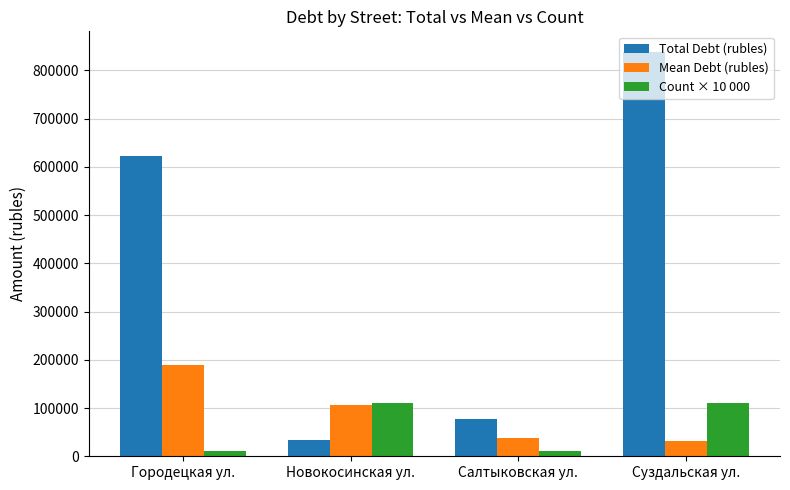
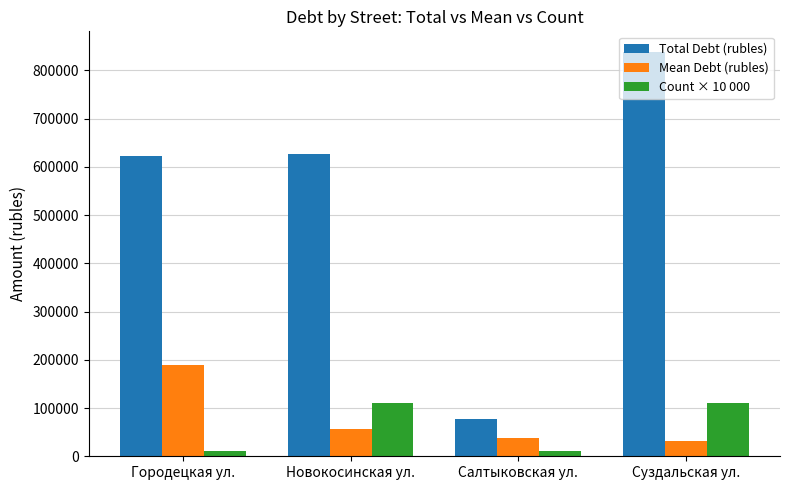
  {
    "Total Debt (rubles)": {
      "Городецкая ул.": 620000,
-     "Новокосинская ул.": 30000,
+     "Новокосинская ул.": 630000,
      "Салтыковская ул.": 80000
    },
    "Mean Debt (rubles)": {
      "Городецкая ул.": 190000,
-     "Новокосинская ул.": 110000,
+     "Новокосинская ул.": 60000,
      "Салтыковская ул.": 40000,
      "Суздальская ул.": 30000
    },
    "Count × 10 000": {
      "Городецкая ул.": 10000,
      "Новокосинская ул.": 110000,
      "Салтыковская ул.": 10000,
      "Суздальская ул.": 110000
    }
  }
